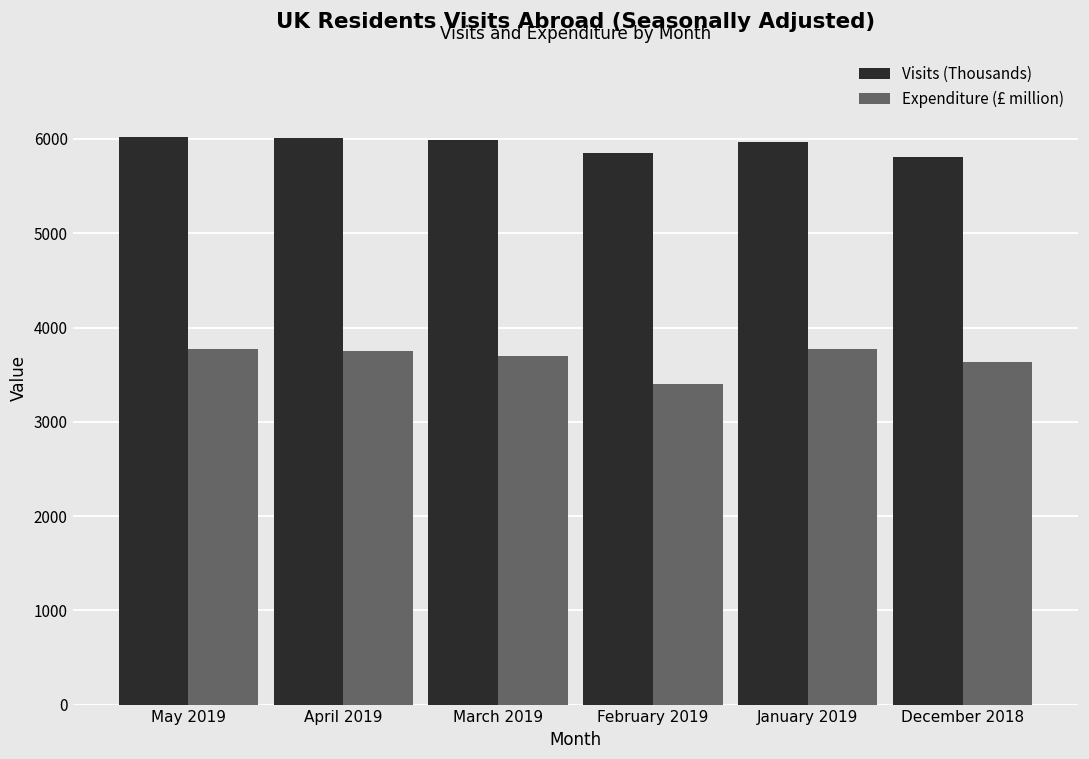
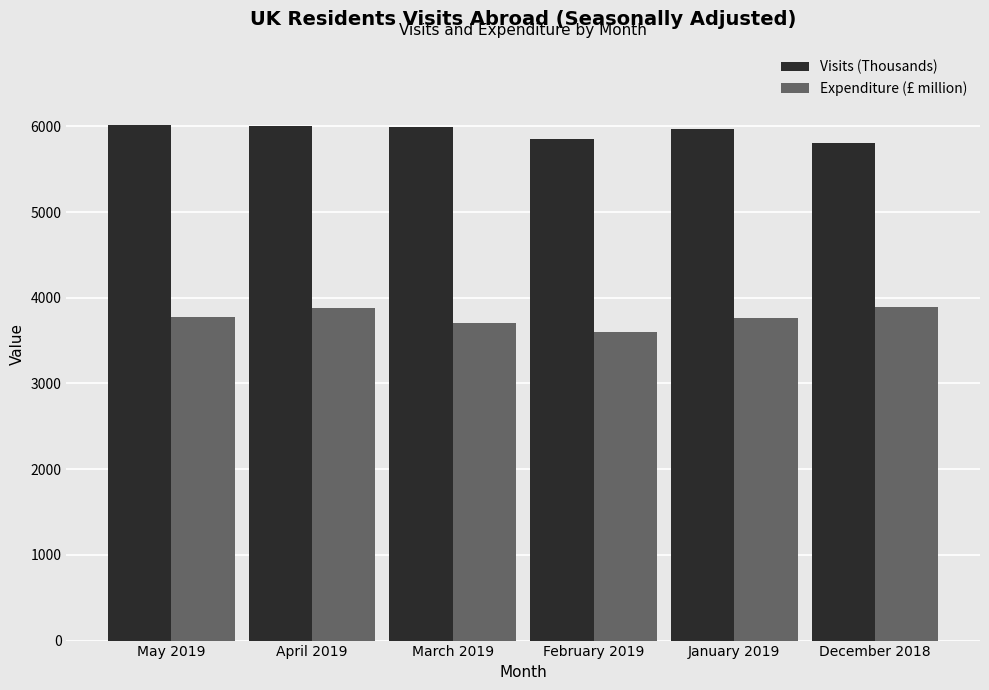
  {
    "Visits (Thousands)": {
      "May 2019": 6000,
      "April 2019": 6000,
      "March 2019": 6000,
      "February 2019": 5900,
      "January 2019": 6000,
      "December 2018": 5800
    },
    "Expenditure (£ million)": {
      "May 2019": 3800,
-     "April 2019": 3800,
+     "April 2019": 3900,
      "March 2019": 3700,
-     "February 2019": 3400,
+     "February 2019": 3600,
      "January 2019": 3800,
-     "December 2018": 3600
+     "December 2018": 3900
    }
  }
